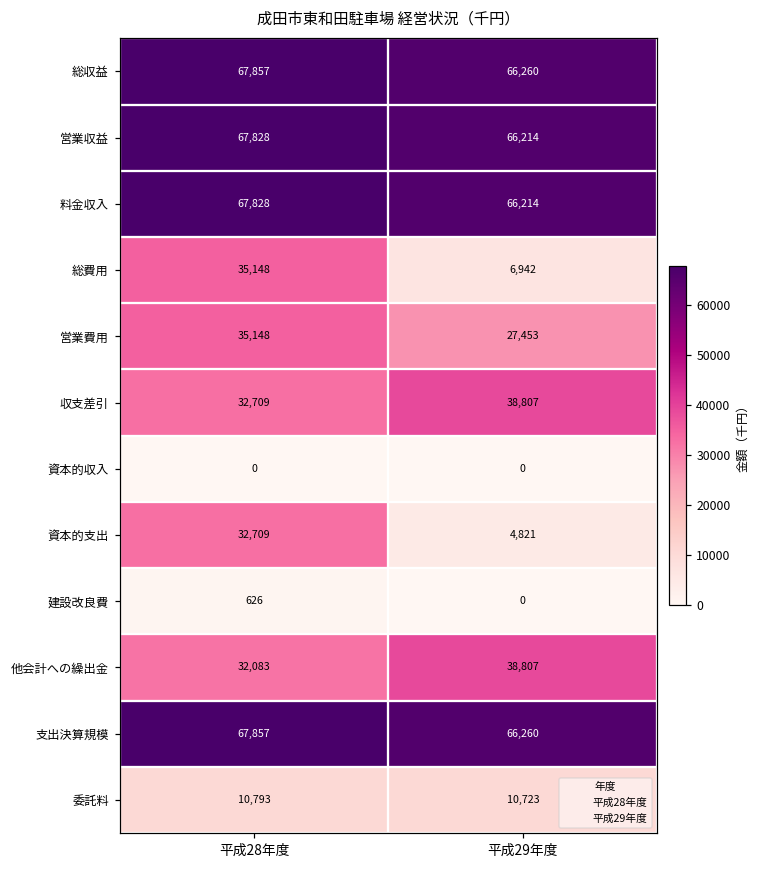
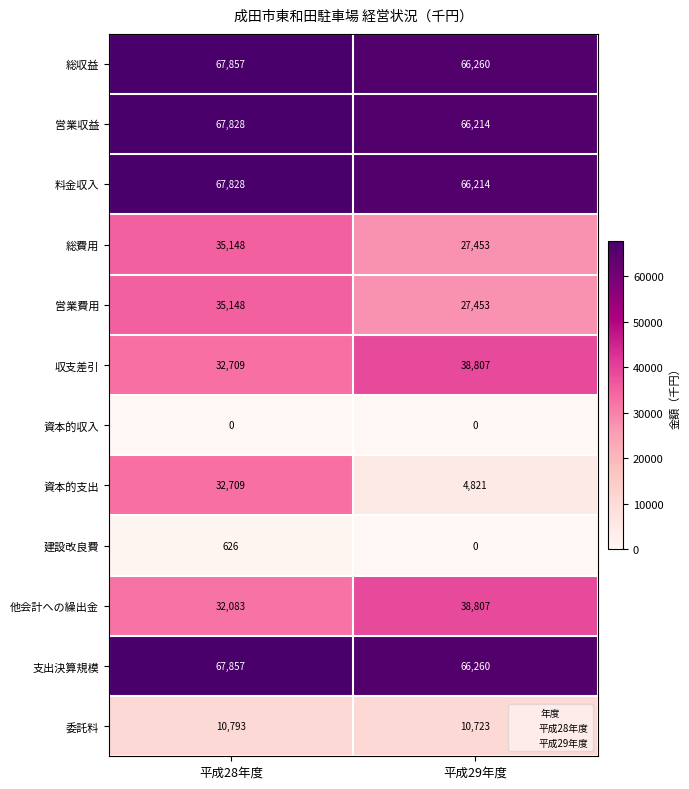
  {
    "総費用": {
-     "平成29年度": "6,942"
+     "平成29年度": "27,453"
    }
  }
